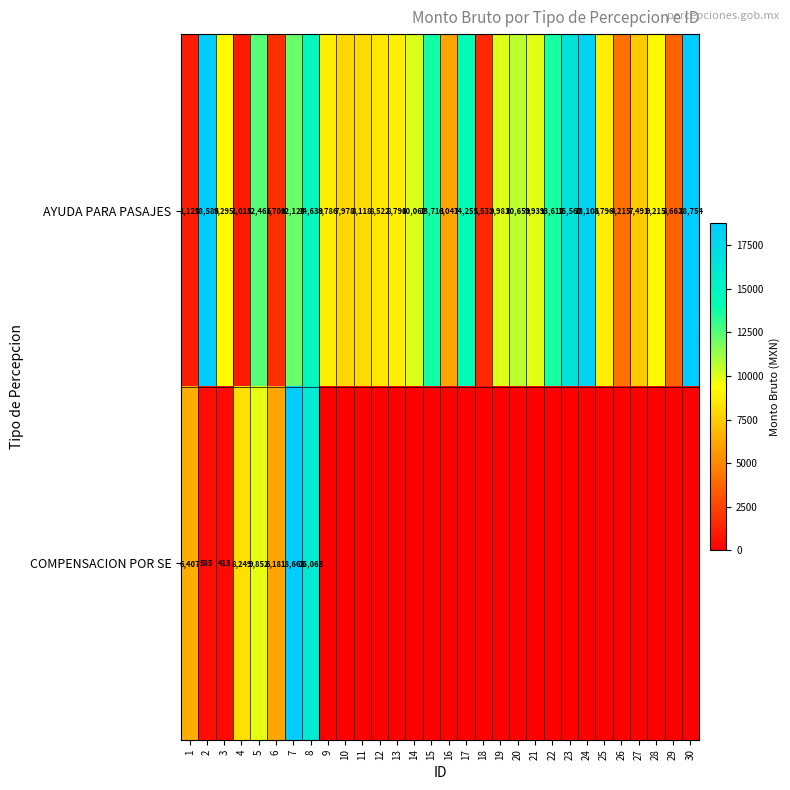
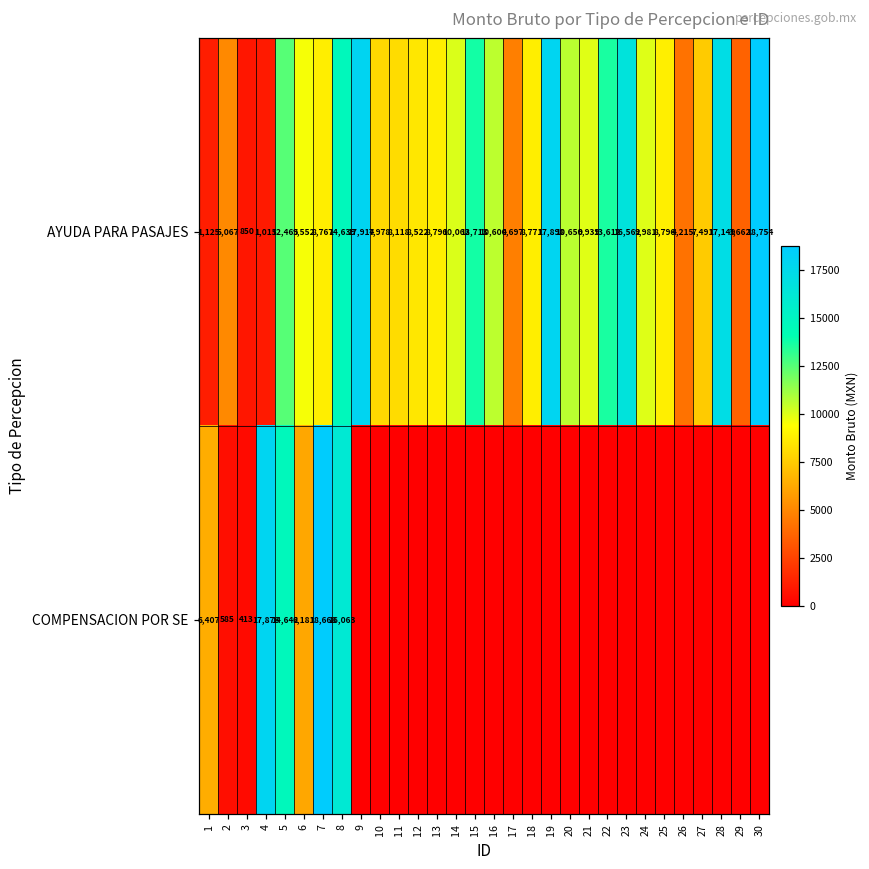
  {
    "AYUDA PARA PASAJES": {
-     "2": "18,586",
-     "3": "9,295",
-     "6": "1,700",
-     "7": "12,124",
-     "9": "8,786",
-     "16": "6,047",
-     "17": "14,255",
-     "18": "1,532",
-     "19": "9,981",
-     "24": "18,106",
-     "28": "9,215"
+     "2": "5,067",
+     "3": "850",
+     "6": "9,552",
+     "7": "8,767",
+     "9": "17,914",
+     "16": "10,600",
+     "17": "4,697",
+     "18": "8,771",
+     "19": "17,898",
+     "24": "9,981",
+     "28": "17,149"
    },
    "COMPENSACION POR SE": {
      "1": "6,407",
      "2": "585",
      "3": "413",
-     "4": "8,249",
-     "5": "9,852"
+     "4": "17,876",
+     "5": "14,642"
    }
  }
